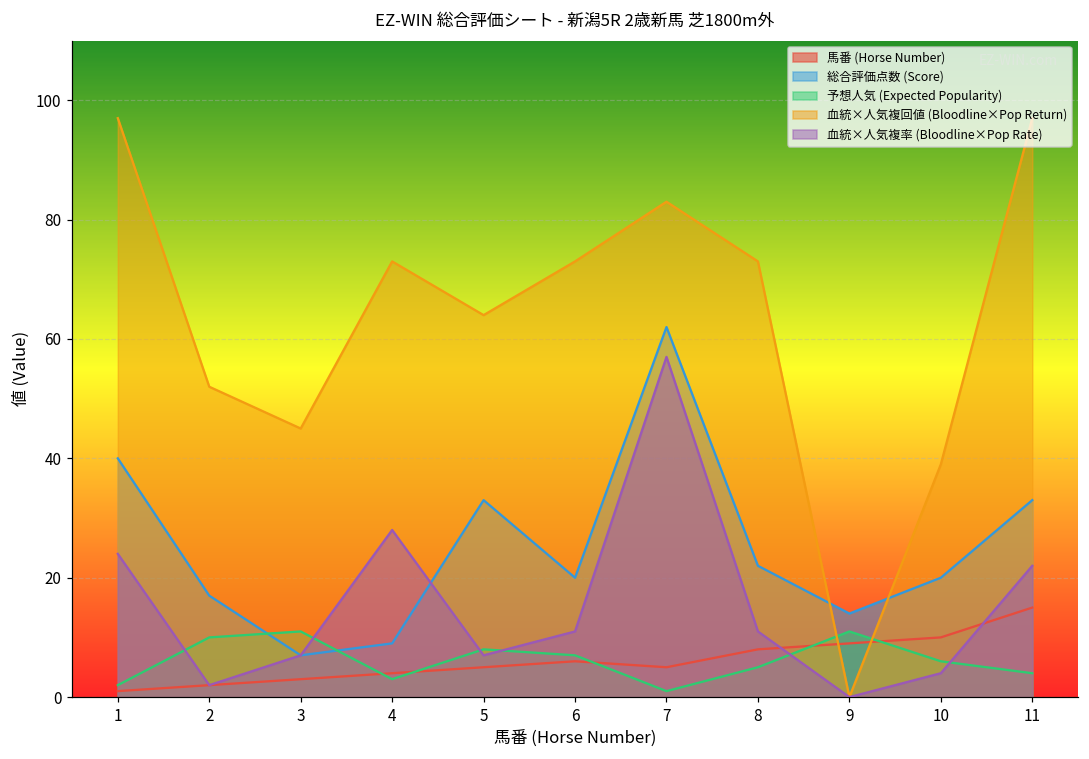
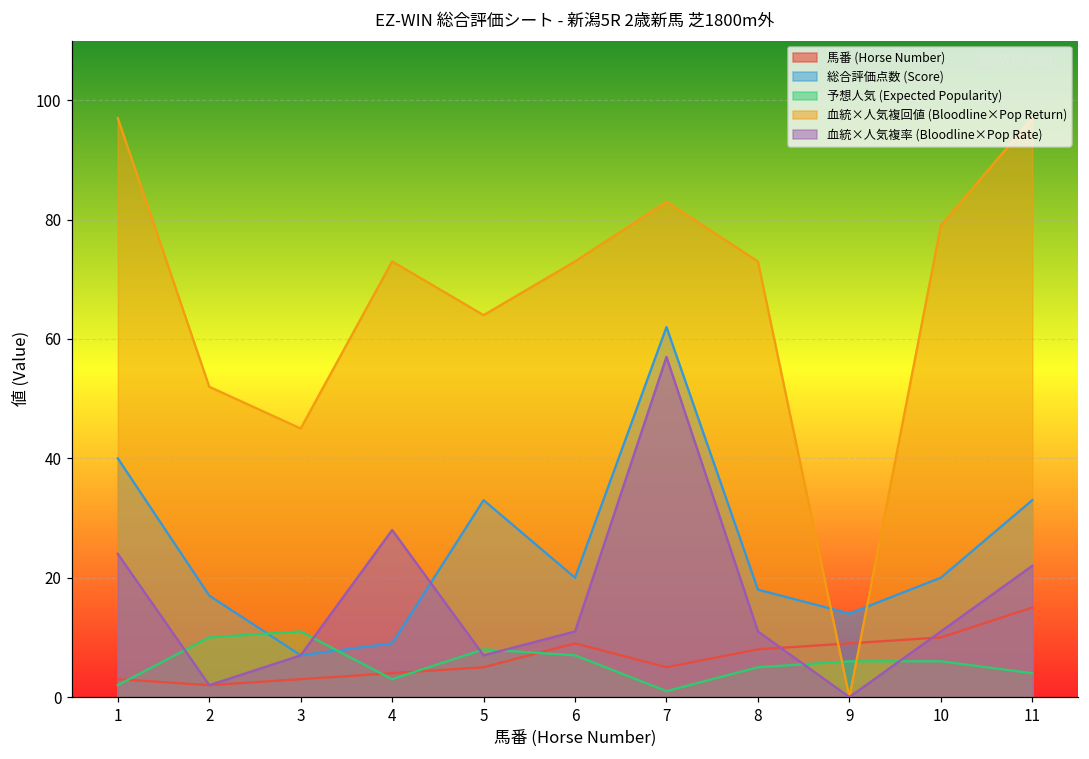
  {
    "馬番 (Horse Number)": {
-     "1": 1,
+     "1": 3,
      "3": 3,
      "4": 4,
      "5": 5,
-     "6": 6,
+     "6": 9,
      "7": 5,
      "8": 8,
      "9": 9,
      "10": 10,
      "11": 15
    },
    "総合評価点数 (Score)": {
      "1": 40,
      "2": 17,
      "4": 9,
      "5": 33,
      "6": 20,
      "7": 62,
-     "8": 22,
+     "8": 18,
      "9": 14,
      "10": 20,
      "11": 33
    },
    "予想人気 (Expected Popularity)": {
      "1": 2,
      "2": 10,
      "3": 11,
      "4": 3,
      "5": 8,
      "6": 7,
      "7": 1,
      "8": 5,
-     "9": 11,
+     "9": 6,
      "10": 6,
      "11": 4
    },
    "血統×人気複回値 (Bloodline×Pop Return)": {
      "1": 97,
      "2": 52,
      "3": 45,
      "4": 73,
      "5": 64,
      "6": 73,
      "7": 83,
      "8": 73,
-     "10": 39
+     "10": 79
    },
    "血統×人気複率 (Bloodline×Pop Rate)": {
      "1": 24,
      "4": 28,
      "5": 7,
      "6": 11,
      "7": 57,
      "8": 11,
-     "10": 4,
+     "10": 11,
      "11": 22
    }
  }
